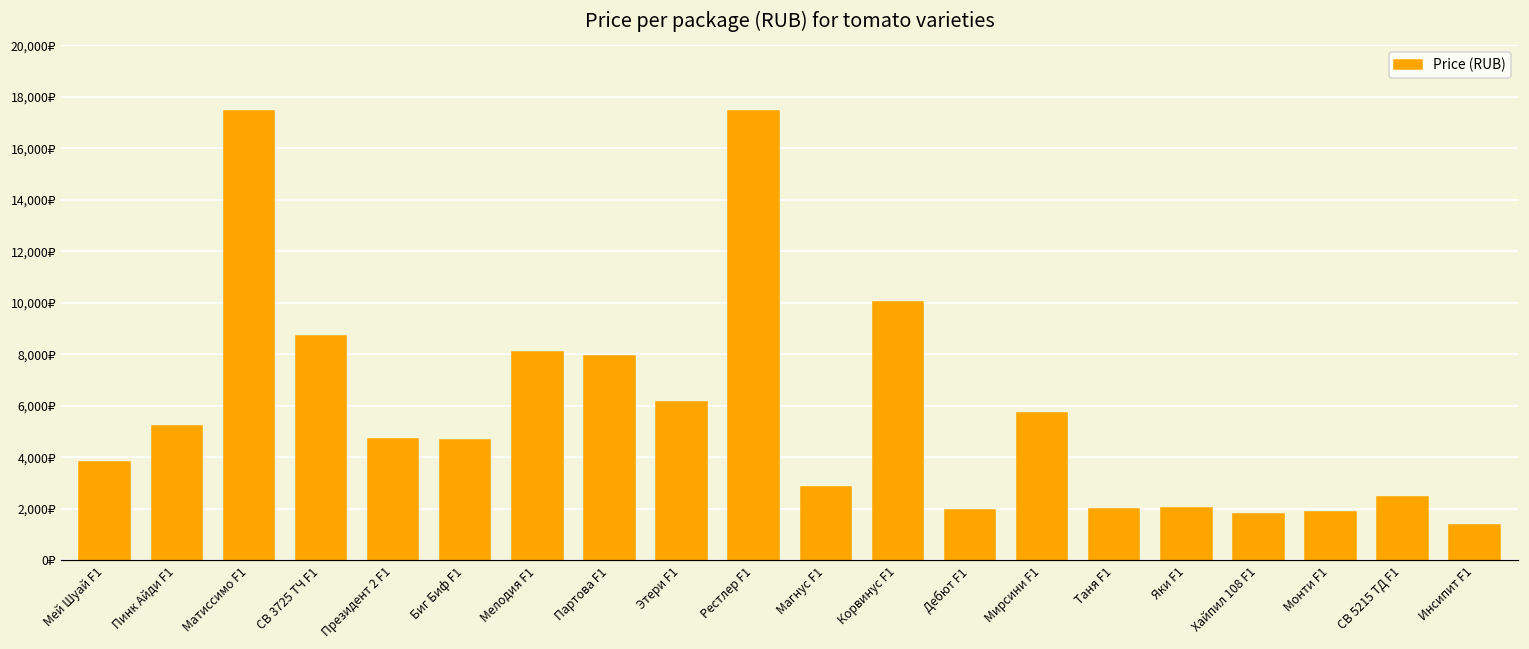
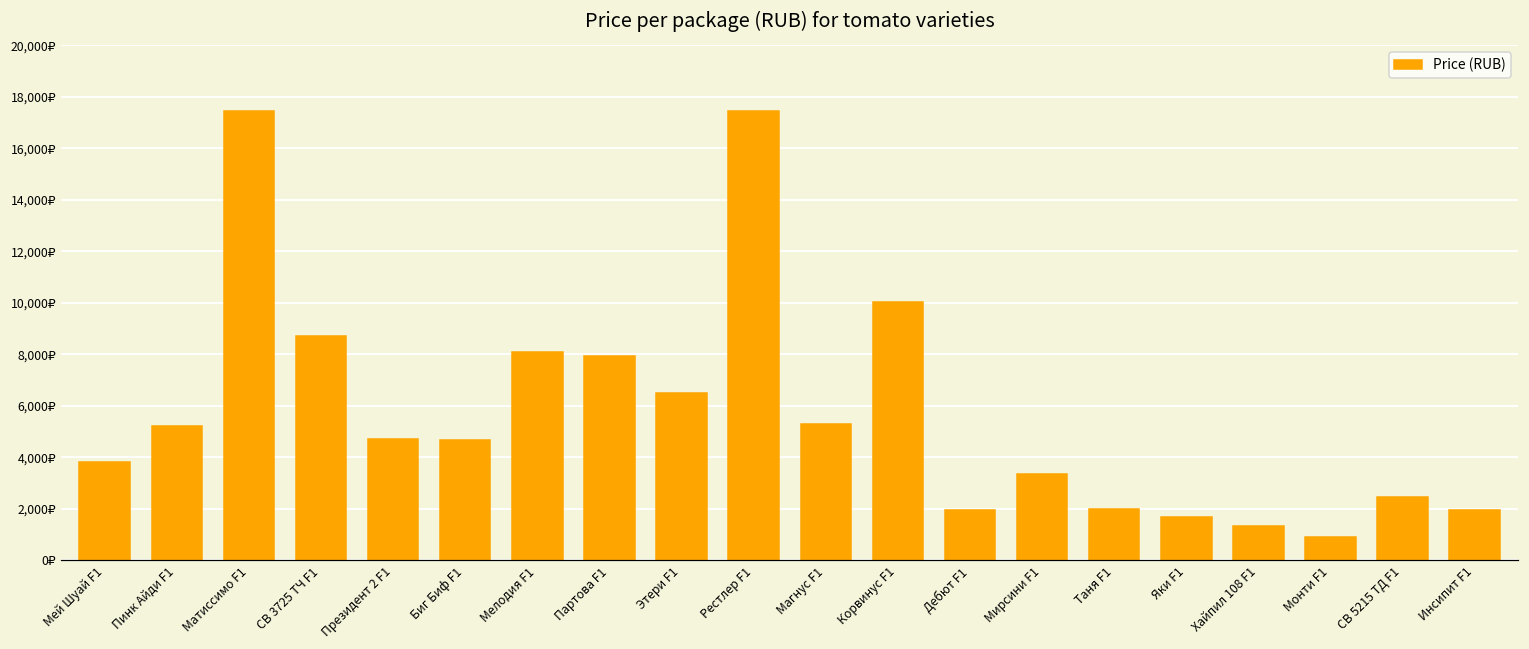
  {
    "Мей Шуай F1": "3,800₽",
    "Пинк Айди F1": "5,200₽",
    "Матиссимо F1": "17,500₽",
    "СВ 3725 ТЧ F1": "8,700₽",
    "Президент 2 F1": "4,700₽",
    "Биг Биф F1": "4,700₽",
    "Мелодия F1": "8,100₽",
    "Партова F1": "8,000₽",
-   "Этери F1": "6,100₽",
+   "Этери F1": "6,500₽",
    "Рестлер F1": "17,500₽",
-   "Магнус F1": "2,800₽",
+   "Магнус F1": "5,300₽",
    "Корвинус F1": "10,000₽",
    "Дебют F1": "2,000₽",
-   "Мирсини F1": "5,700₽",
+   "Мирсини F1": "3,400₽",
    "Таня F1": "2,000₽",
-   "Яки F1": "2,000₽",
-   "Хайпил 108 F1": "1,800₽",
-   "Монти F1": "1,900₽",
+   "Яки F1": "1,700₽",
+   "Хайпил 108 F1": "1,300₽",
+   "Монти F1": "900₽",
    "СВ 5215 ТД F1": "2,500₽",
-   "Инсипит F1": "1,400₽"
+   "Инсипит F1": "2,000₽"
  }
